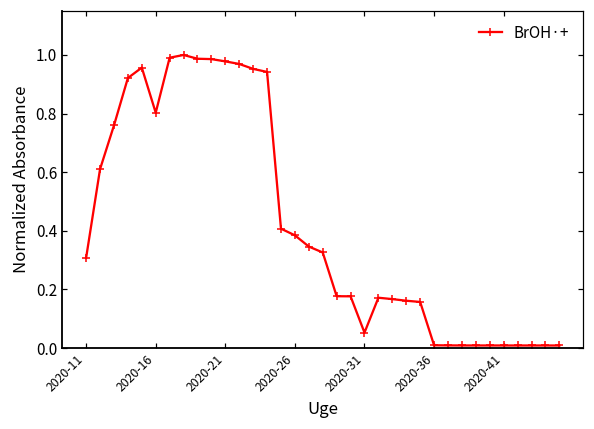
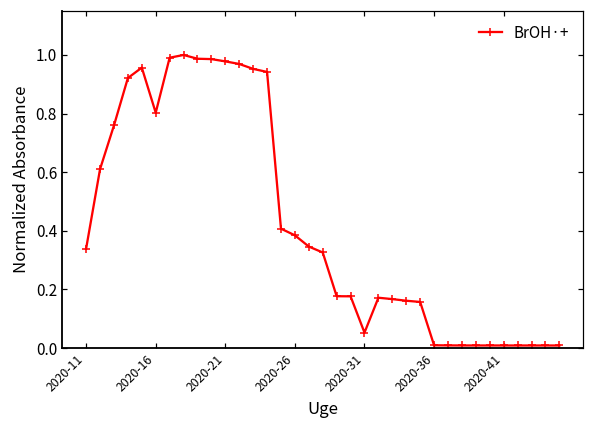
  {
-   "2020-11": 0.31,
+   "2020-11": 0.34,
    "2020-16": 0.80,
    "2020-21": 0.98,
    "2020-26": 0.38,
    "2020-31": 0.05,
    "2020-36": 0.01,
    "2020-41": 0.01
  }
